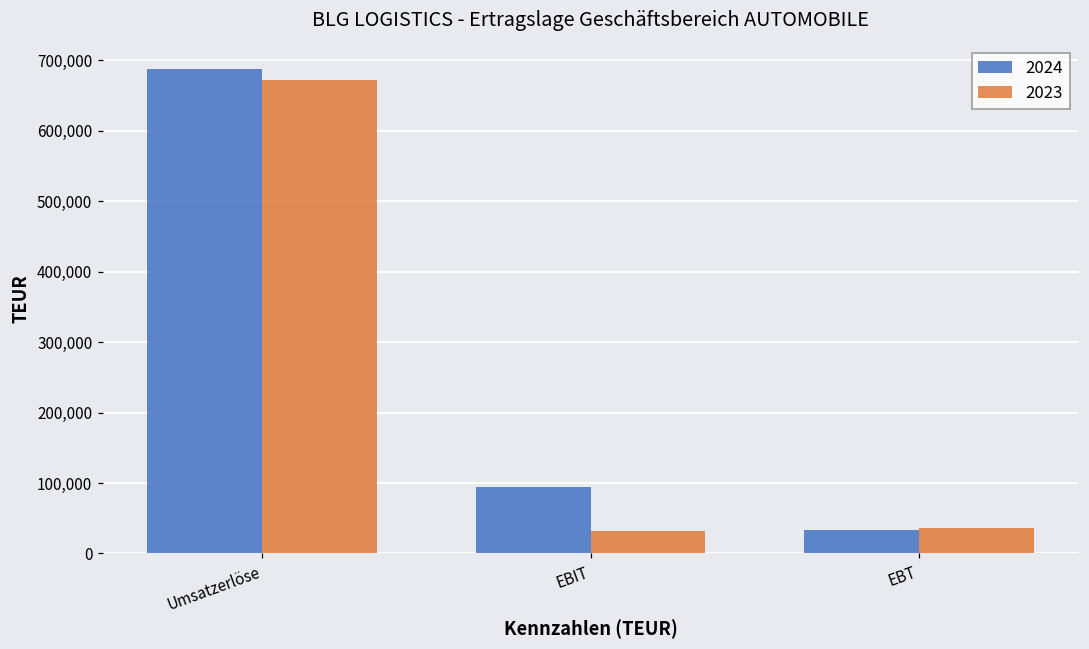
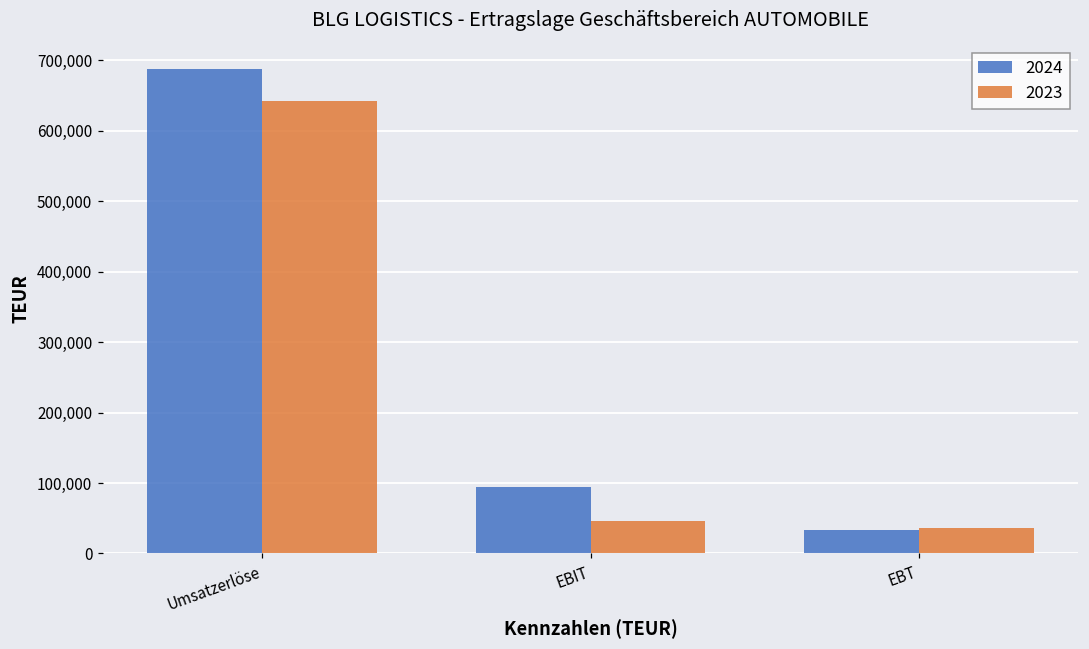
  {
    "2024": {
      "Umsatzerlöse": "690,000",
      "EBIT": "90,000",
      "EBT": "30,000"
    },
    "2023": {
-     "Umsatzerlöse": "670,000",
-     "EBIT": "30,000",
+     "Umsatzerlöse": "640,000",
+     "EBIT": "50,000",
      "EBT": "40,000"
    }
  }
